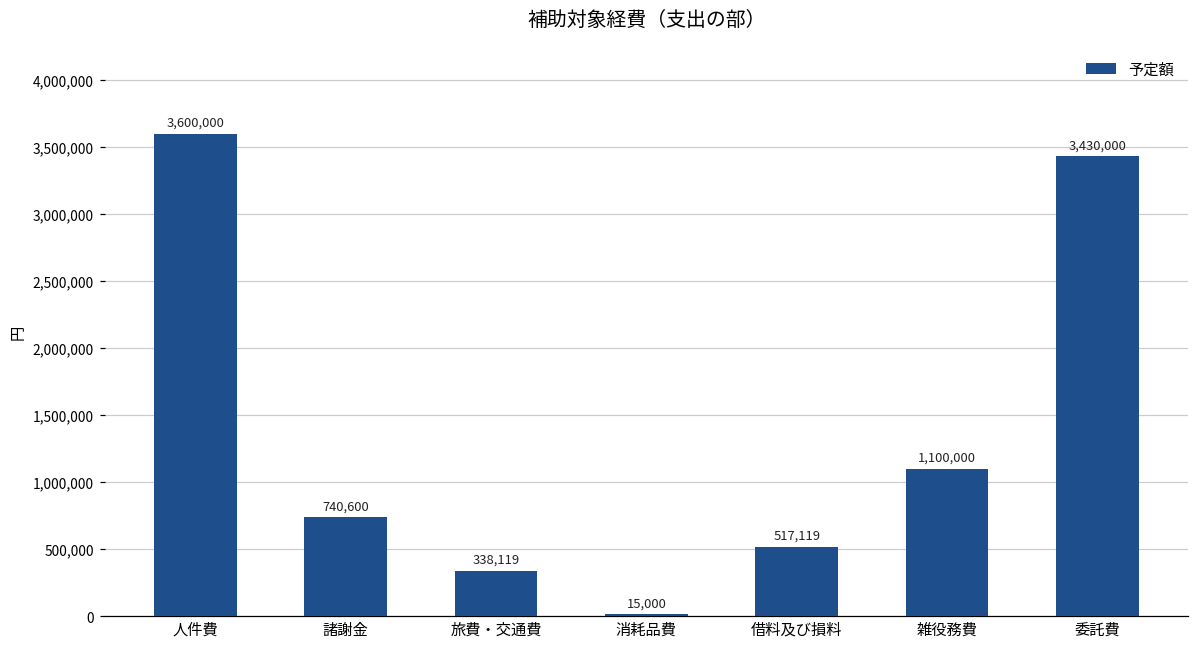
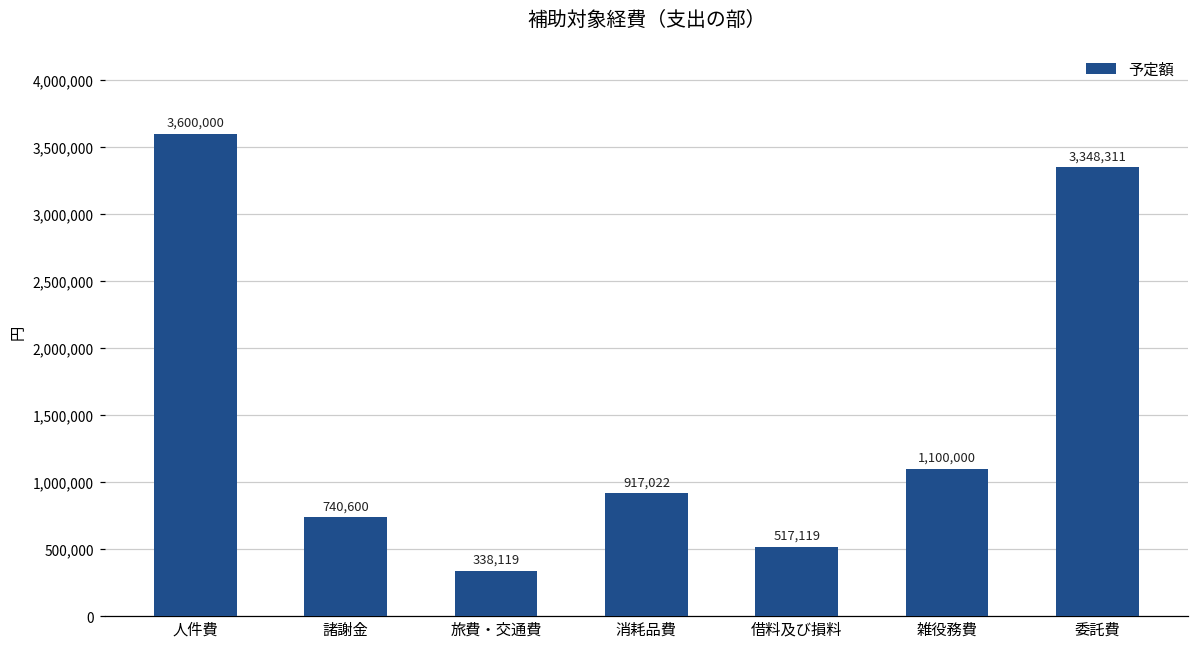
  {
    "人件費": "3,600,000",
    "諸謝金": "740,600",
    "旅費・交通費": "338,119",
-   "消耗品費": "15,000",
+   "消耗品費": "917,022",
    "借料及び損料": "517,119",
    "雑役務費": "1,100,000",
-   "委託費": "3,430,000"
+   "委託費": "3,348,311"
  }
